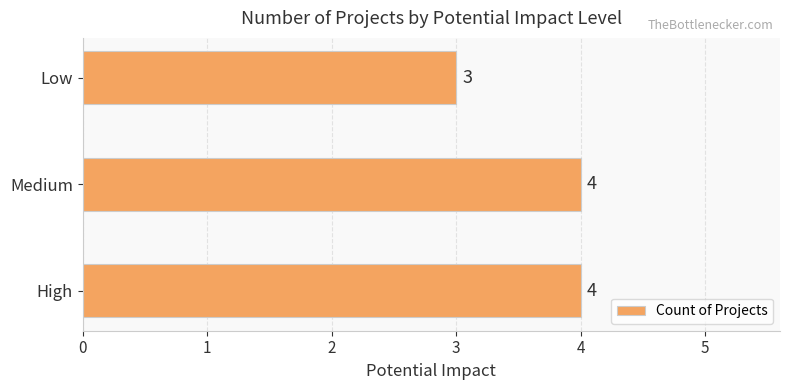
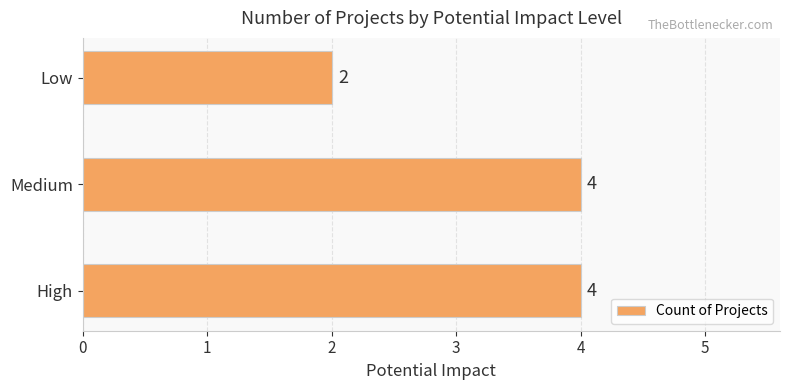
  {
-   "Low": 3,
+   "Low": 2,
    "Medium": 4,
    "High": 4
  }
